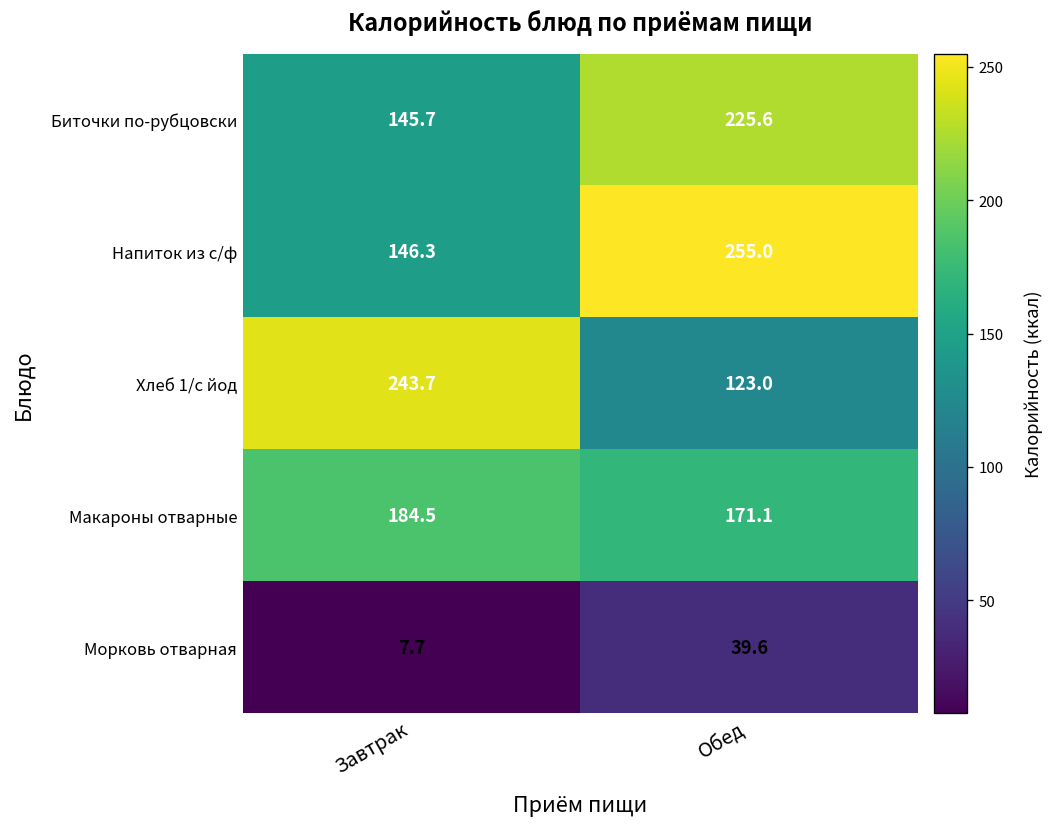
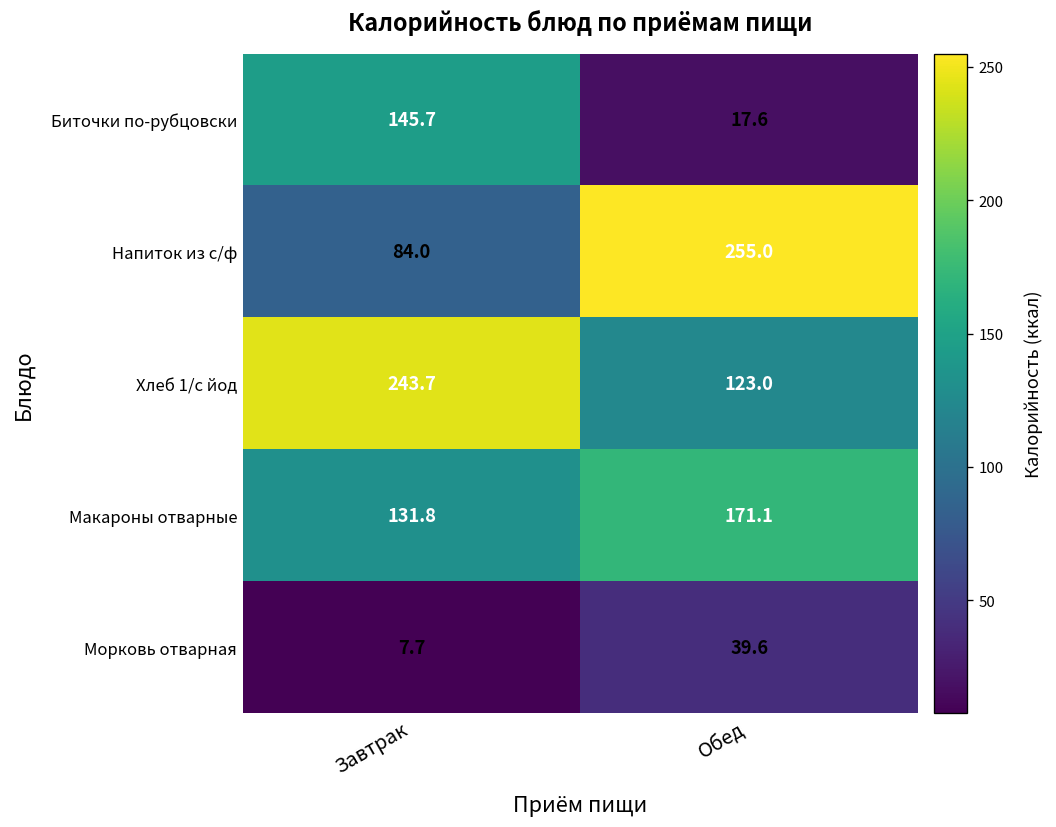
  {
    "Биточки по-рубцовски": {
      "Завтрак": 145.7,
-     "Обед": 225.6
+     "Обед": 17.6
    },
    "Напиток из с/ф": {
-     "Завтрак": 146.3,
+     "Завтрак": 84.0,
      "Обед": 255.0
    },
    "Хлеб 1/с йод": {
      "Завтрак": 243.7,
      "Обед": 123.0
    },
    "Макароны отварные": {
-     "Завтрак": 184.5,
+     "Завтрак": 131.8,
      "Обед": 171.1
    },
    "Морковь отварная": {
      "Завтрак": 7.7,
      "Обед": 39.6
    }
  }
